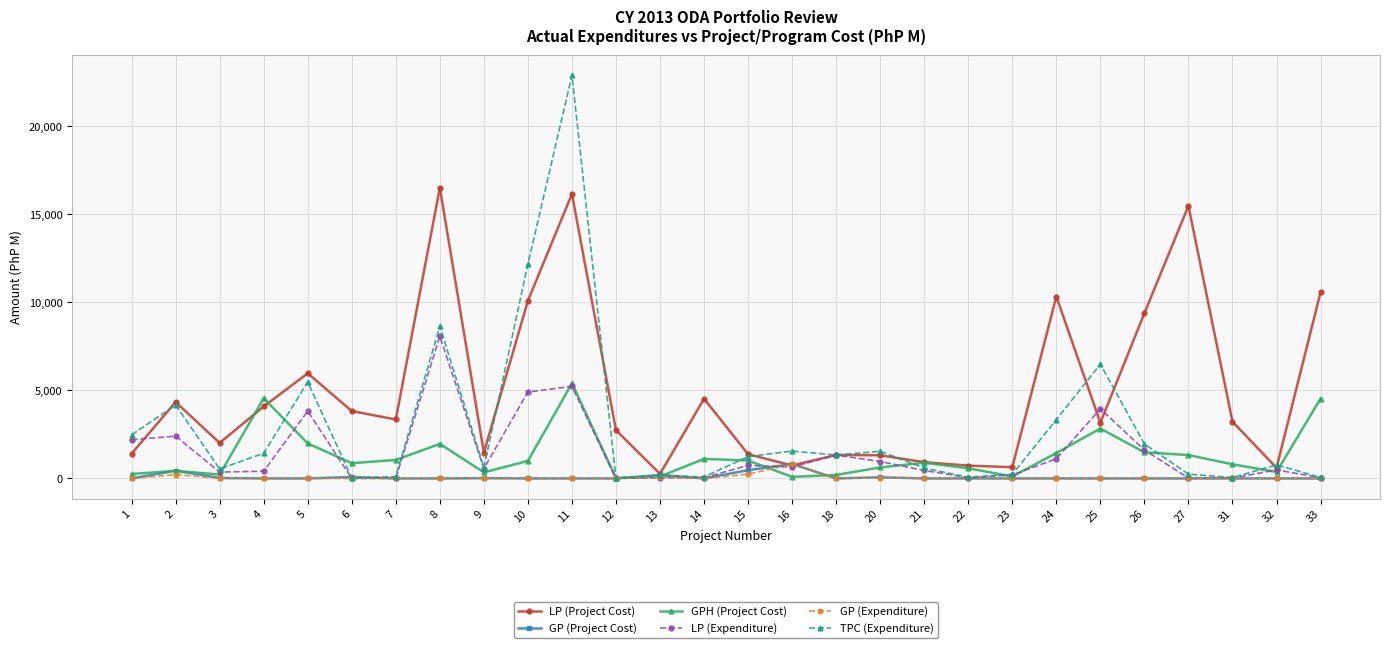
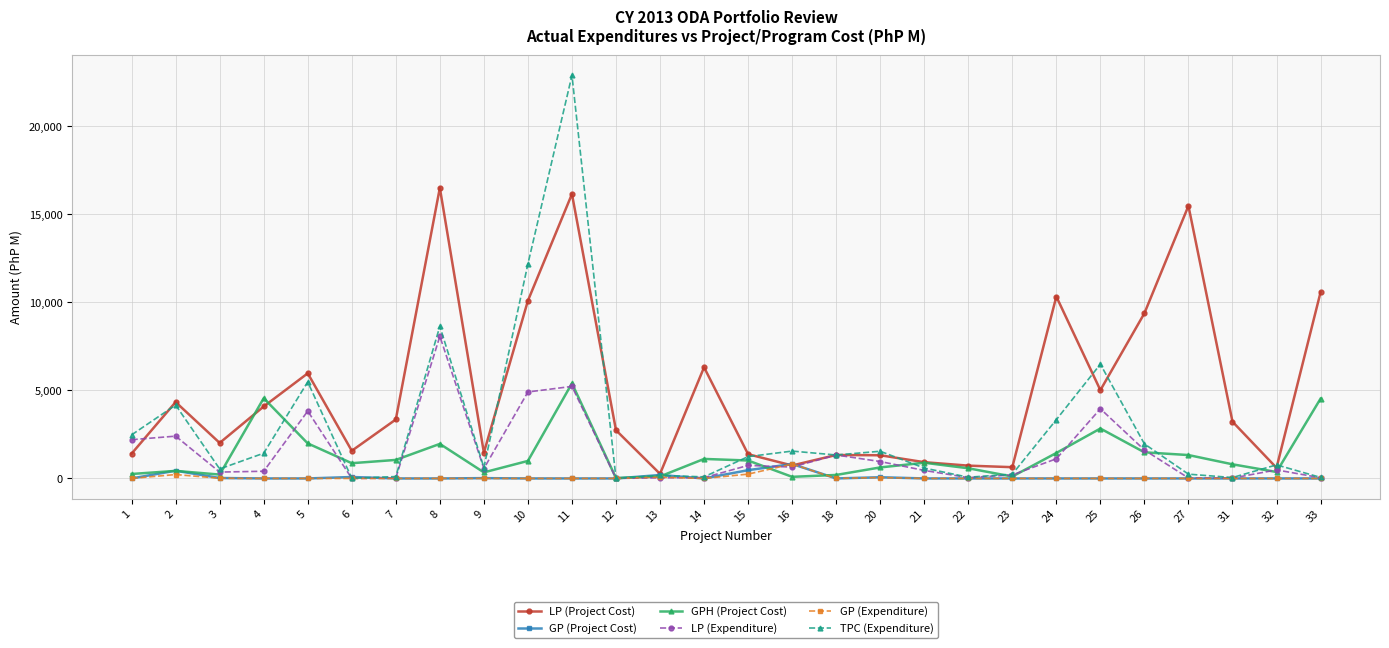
  {
    "LP (Project Cost)": {
      "1": "1,400",
      "2": "4,300",
      "3": "2,000",
      "4": "4,100",
      "5": "6,000",
-     "6": "3,800",
+     "6": "1,600",
      "7": "3,300",
      "8": "16,500",
      "9": "1,500",
      "10": "10,100",
      "11": "16,200",
      "12": "2,700",
-     "14": "4,500",
+     "14": "6,300",
      "20": "1,300",
      "22": "700",
      "23": "600",
      "24": "10,300",
-     "25": "3,200",
+     "25": "5,000",
      "26": "9,400",
      "27": "15,500",
      "31": "3,200",
      "33": "10,600"
    },
    "GP (Project Cost)": {
      "15": "500"
    },
    "LP (Expenditure)": {
      "1": "2,200",
      "2": "2,400",
      "4": "400",
      "5": "3,800",
      "8": "8,100",
      "10": "4,900",
      "11": "5,200",
      "15": "700",
      "20": "1,000",
      "24": "1,100",
      "25": "4,000"
    },
    "GP (Expenditure)": {
      "2": "200",
      "15": "200"
    }
  }
